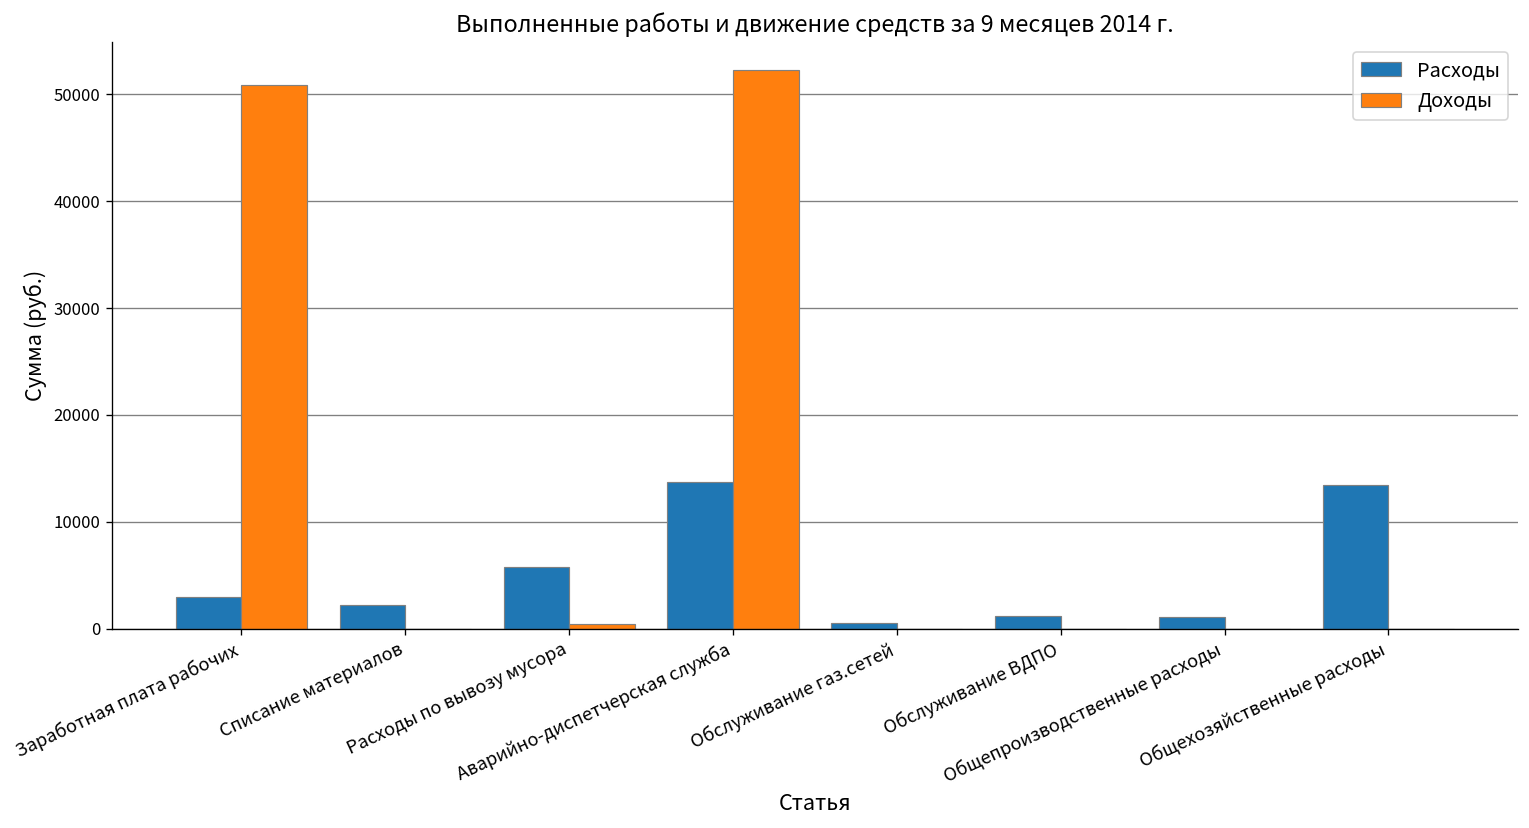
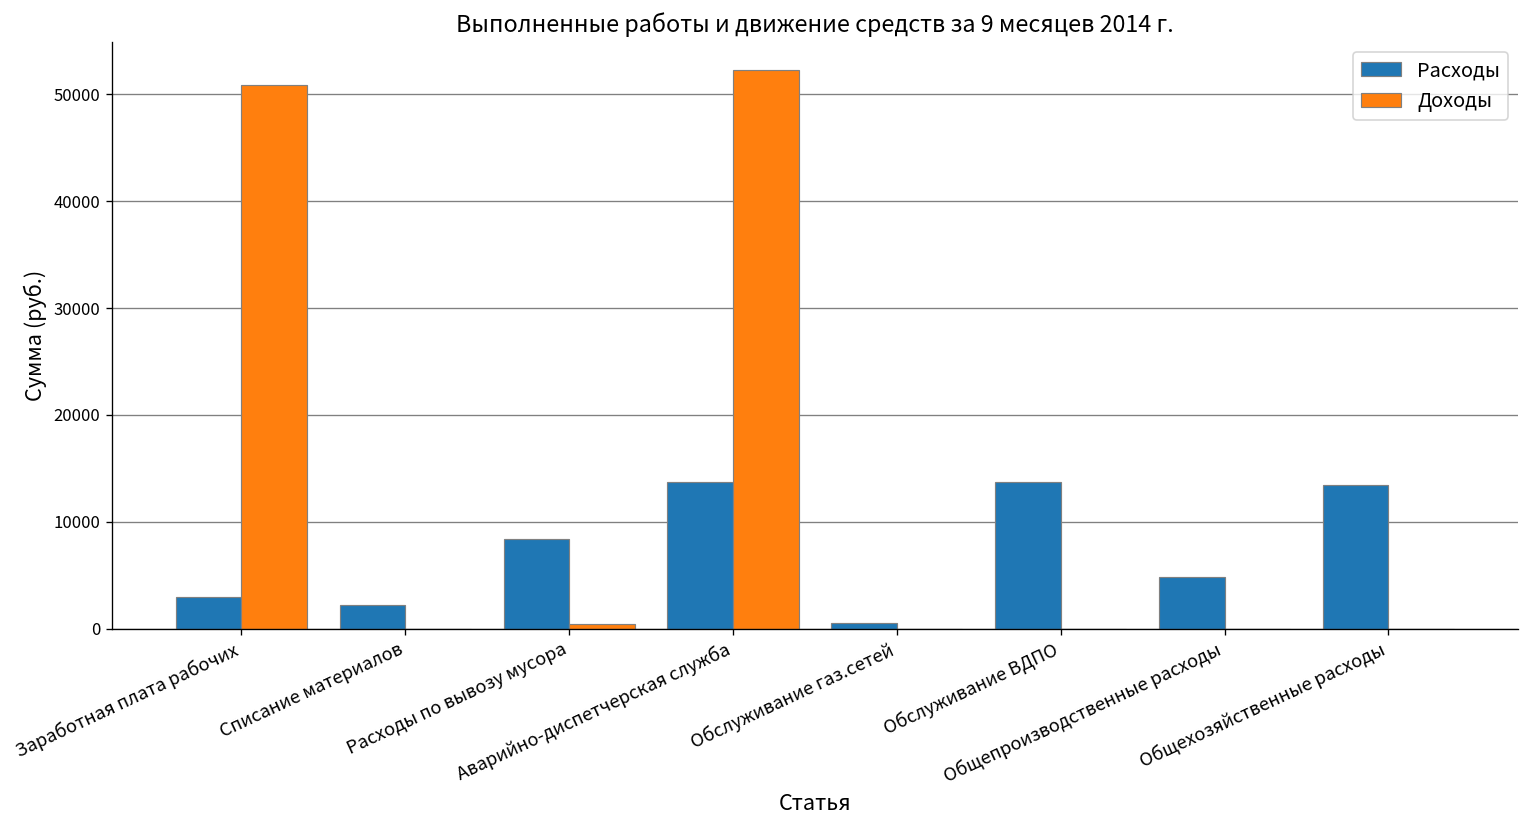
  {
    "Расходы": {
      "Заработная плата рабочих": 3000,
      "Списание материалов": 2000,
-     "Расходы по вывозу мусора": 6000,
+     "Расходы по вывозу мусора": 8000,
      "Аварийно-диспетчерская служба": 14000,
      "Обслуживание газ.сетей": 1000,
-     "Обслуживание ВДПО": 1000,
-     "Общепроизводственные расходы": 1000,
+     "Обслуживание ВДПО": 14000,
+     "Общепроизводственные расходы": 5000,
      "Общехозяйственные расходы": 13000
    },
    "Доходы": {
      "Заработная плата рабочих": 51000,
      "Списание материалов": 0,
      "Расходы по вывозу мусора": 0,
      "Аварийно-диспетчерская служба": 52000,
      "Обслуживание газ.сетей": 0,
      "Обслуживание ВДПО": 0,
      "Общепроизводственные расходы": 0,
      "Общехозяйственные расходы": 0
    }
  }
